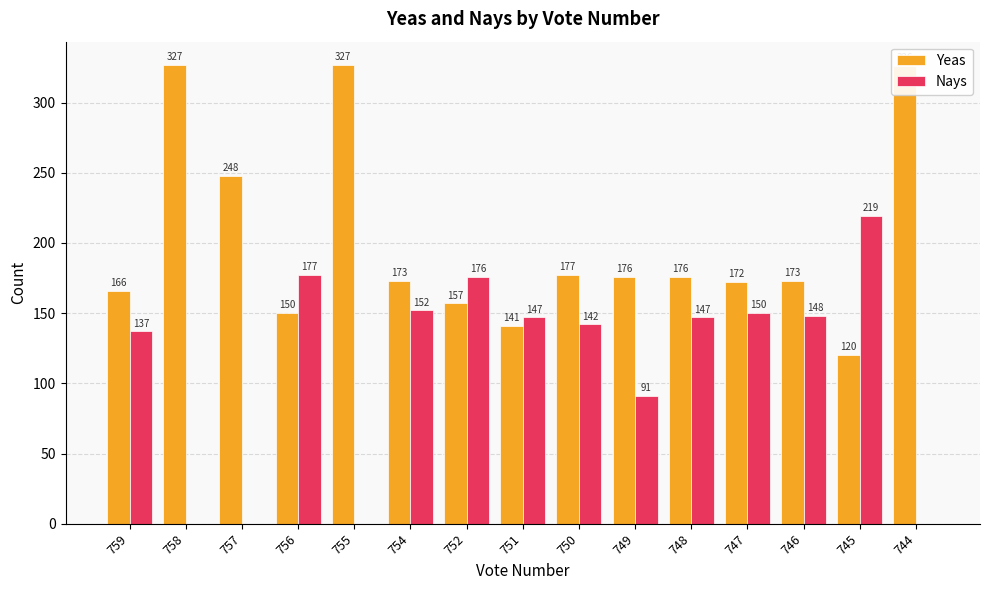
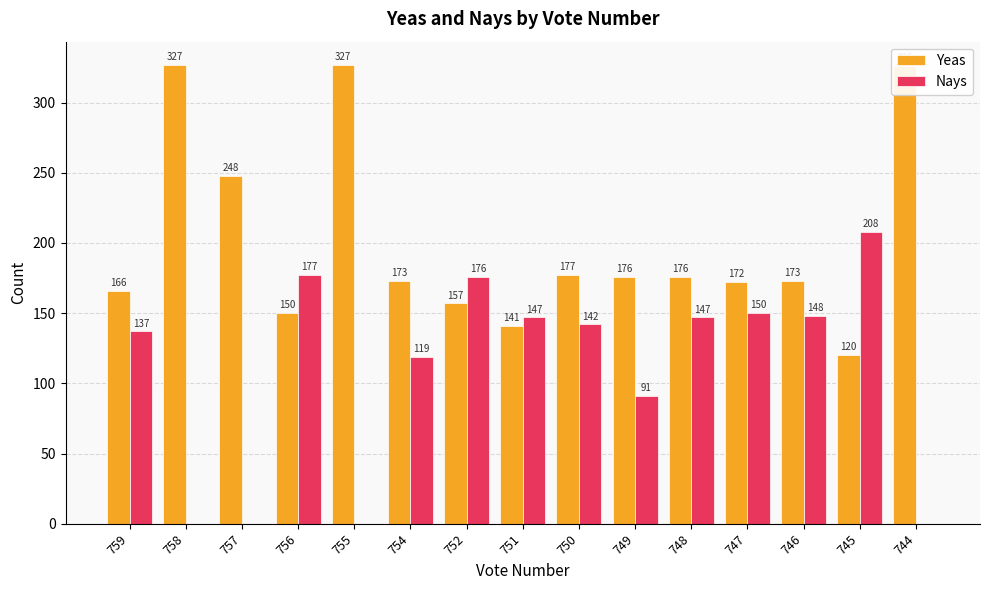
  {
    "Yeas": {
      "759": 166,
      "758": 327,
      "757": 248,
      "756": 150,
      "755": 327,
      "754": 173,
      "752": 157,
      "751": 141,
      "750": 177,
      "749": 176,
      "748": 176,
      "747": 172,
      "746": 173,
      "745": 120
    },
    "Nays": {
      "759": 137,
      "756": 177,
-     "754": 152,
+     "754": 119,
      "752": 176,
      "751": 147,
      "750": 142,
      "749": 91,
      "748": 147,
      "747": 150,
      "746": 148,
-     "745": 219
+     "745": 208
    }
  }
